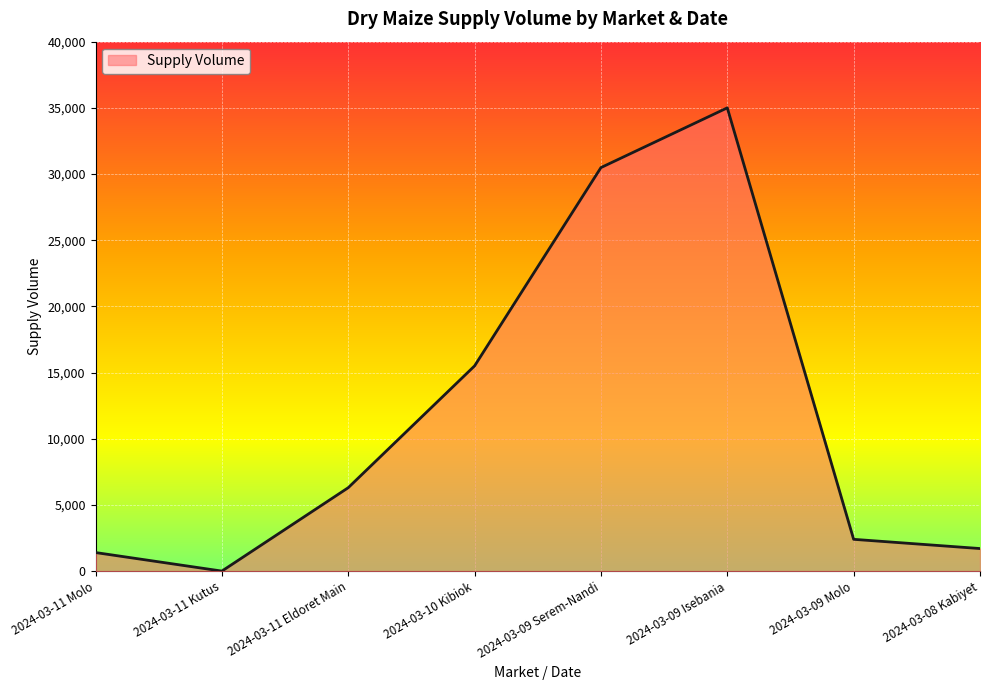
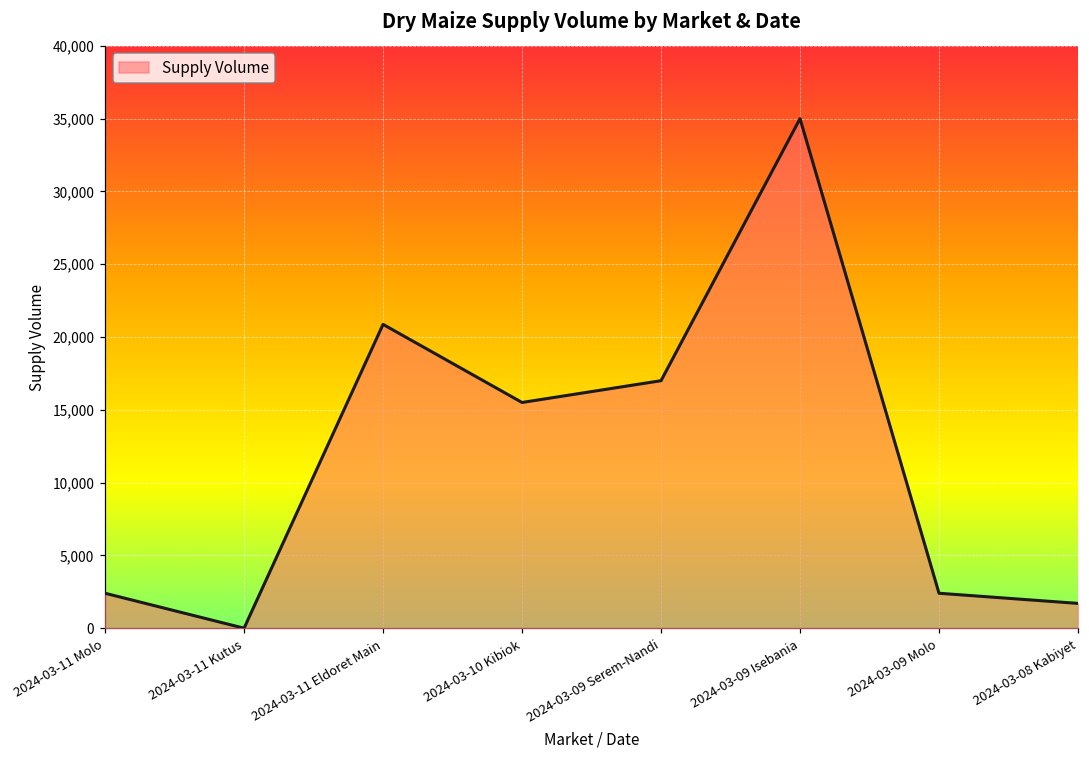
  {
-   "2024-03-11 Molo": "1,400",
+   "2024-03-11 Molo": "2,400",
    "2024-03-11 Kutus": "0",
-   "2024-03-11 Eldoret Main": "6,300",
+   "2024-03-11 Eldoret Main": "20,900",
    "2024-03-10 Kibiok": "15,500",
-   "2024-03-09 Serem-Nandi": "30,500",
+   "2024-03-09 Serem-Nandi": "17,000",
    "2024-03-09 Isebania": "35,000",
    "2024-03-09 Molo": "2,400",
    "2024-03-08 Kabiyet": "1,700"
  }
